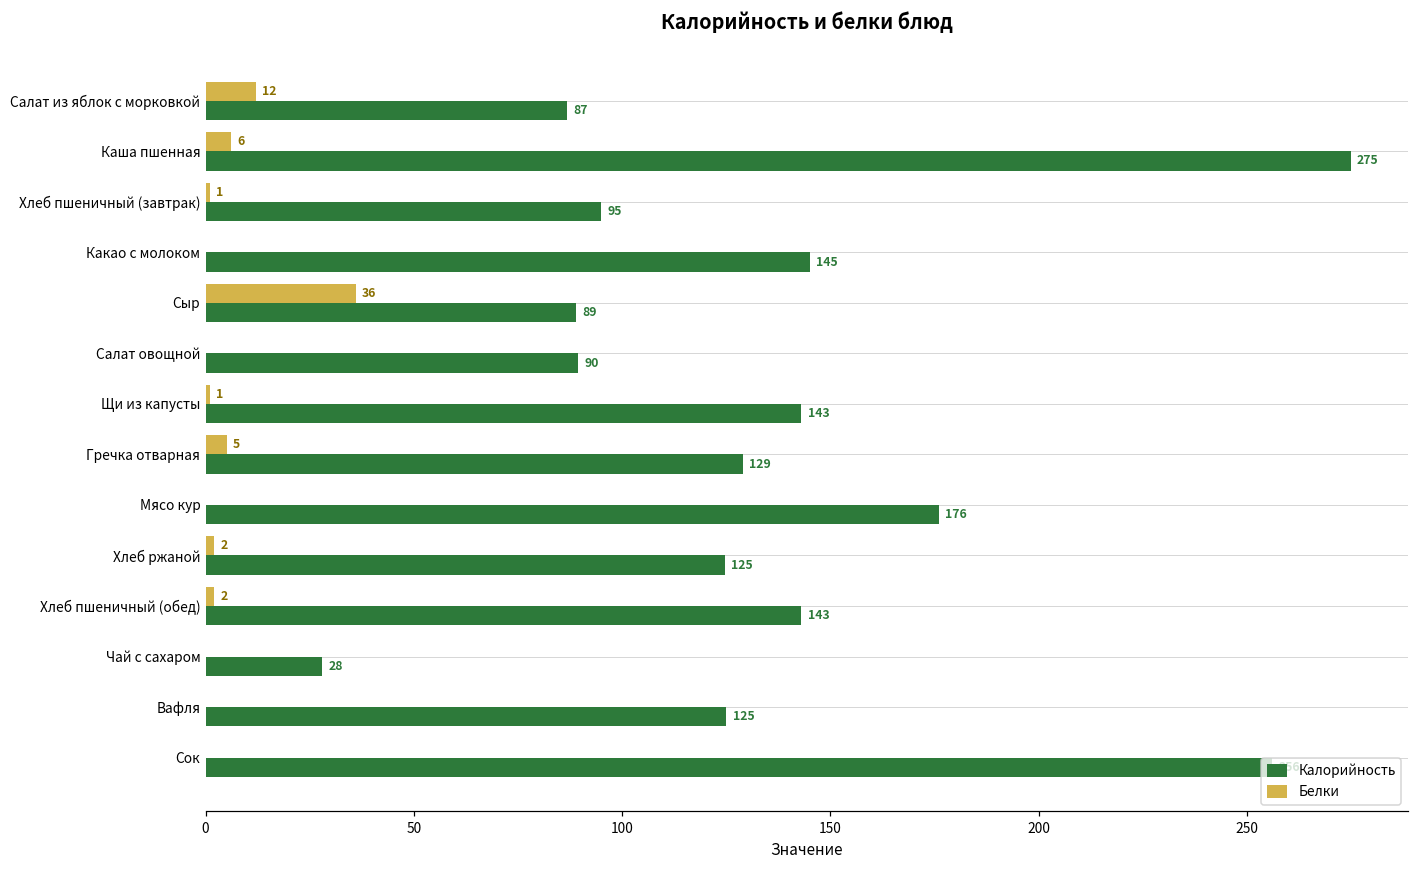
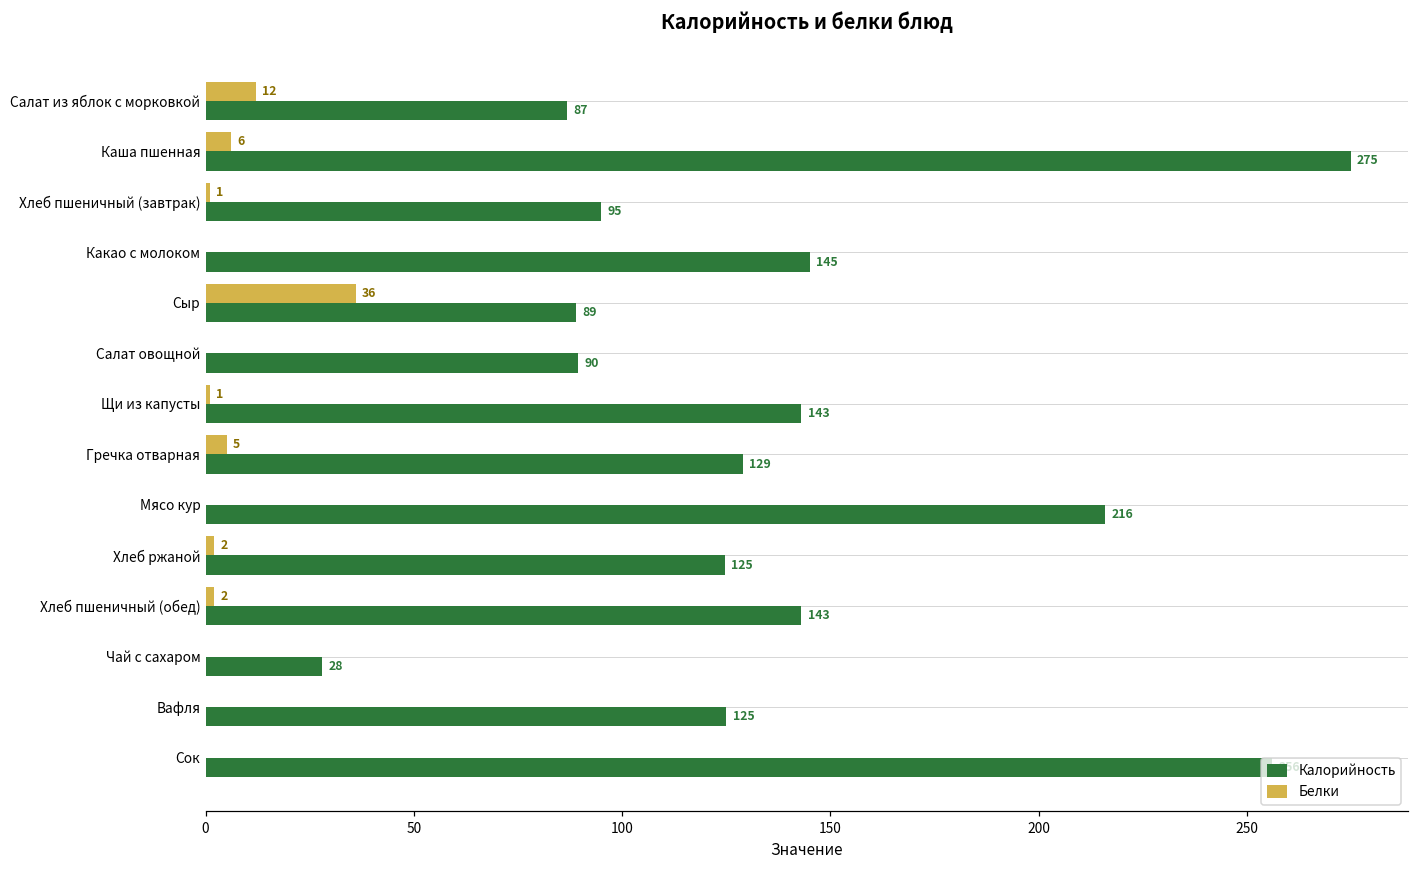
  {
    "Калорийность": {
      "Салат из яблок с морковкой": 87,
      "Каша пшенная": 275,
      "Хлеб пшеничный (завтрак)": 95,
      "Какао с молоком": 145,
      "Сыр": 89,
      "Салат овощной": 90,
      "Щи из капусты": 143,
      "Гречка отварная": 129,
-     "Мясо кур": 176,
+     "Мясо кур": 216,
      "Хлеб ржаной": 125,
      "Хлеб пшеничный (обед)": 143,
      "Чай с сахаром": 28,
      "Вафля": 125
    },
    "Белки": {
      "Салат из яблок с морковкой": 12,
      "Каша пшенная": 6,
      "Хлеб пшеничный (завтрак)": 1,
      "Сыр": 36,
      "Щи из капусты": 1,
      "Гречка отварная": 5,
      "Хлеб ржаной": 2,
      "Хлеб пшеничный (обед)": 2
    }
  }
